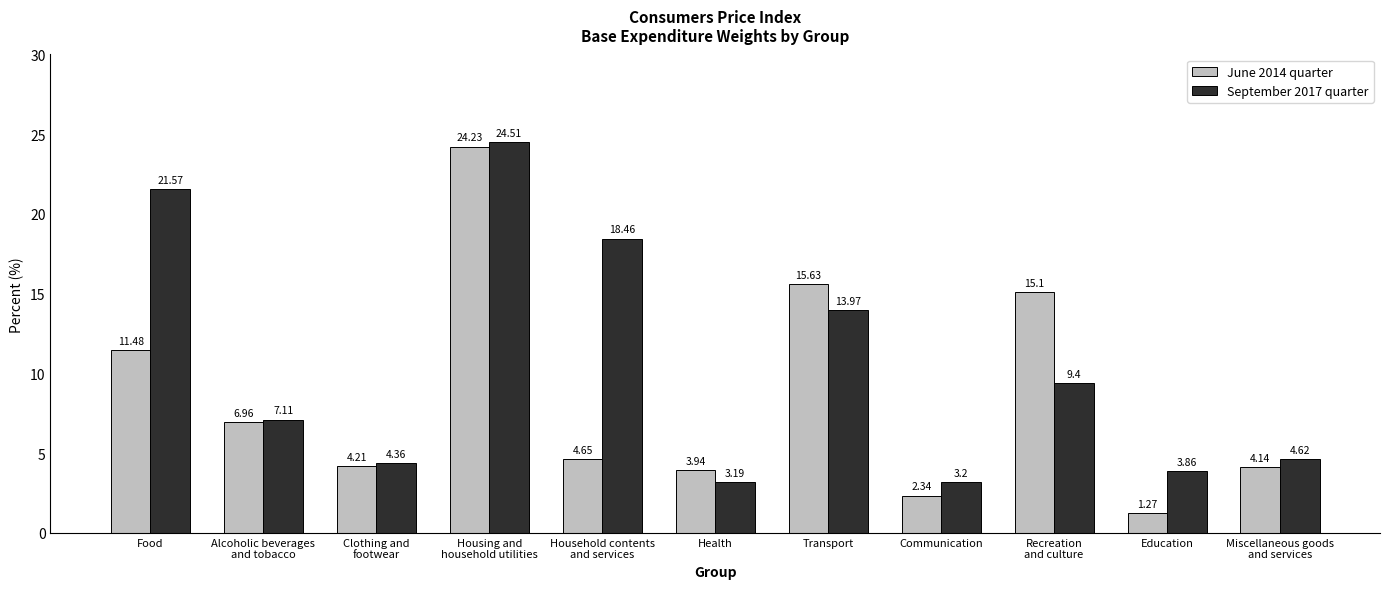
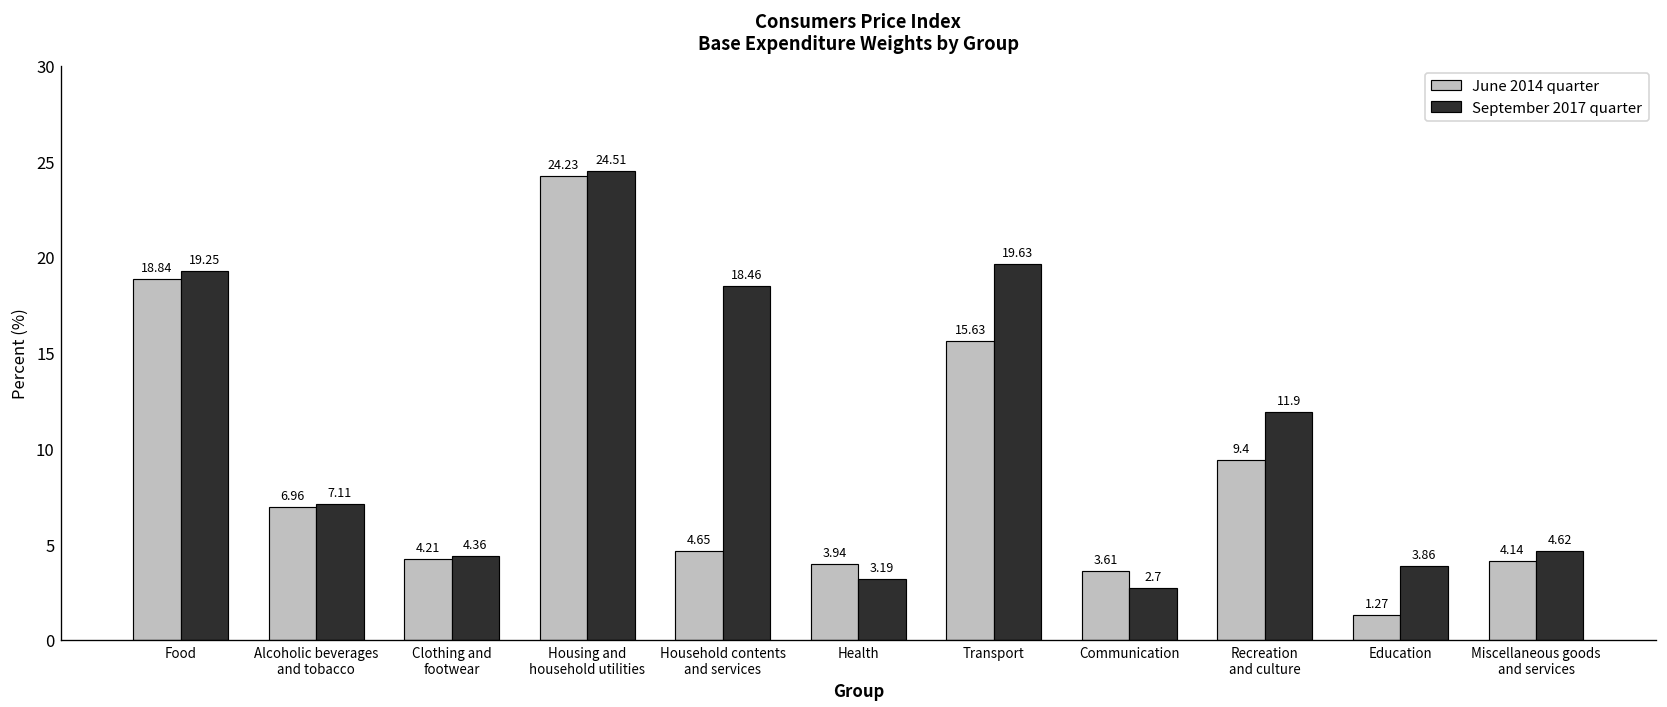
  {
    "June 2014 quarter": {
-     "Food": 11.48,
+     "Food": 18.84,
      "Alcoholic beverages and tobacco": 6.96,
      "Clothing and footwear": 4.21,
      "Housing and household utilities": 24.23,
      "Household contents and services": 4.65,
      "Health": 3.94,
      "Transport": 15.63,
-     "Communication": 2.34,
-     "Recreation and culture": 15.1,
+     "Communication": 3.61,
+     "Recreation and culture": 9.4,
      "Education": 1.27,
      "Miscellaneous goods and services": 4.14
    },
    "September 2017 quarter": {
-     "Food": 21.57,
+     "Food": 19.25,
      "Alcoholic beverages and tobacco": 7.11,
      "Clothing and footwear": 4.36,
      "Housing and household utilities": 24.51,
      "Household contents and services": 18.46,
      "Health": 3.19,
-     "Transport": 13.97,
-     "Communication": 3.2,
-     "Recreation and culture": 9.4,
+     "Transport": 19.63,
+     "Communication": 2.7,
+     "Recreation and culture": 11.9,
      "Education": 3.86,
      "Miscellaneous goods and services": 4.62
    }
  }
